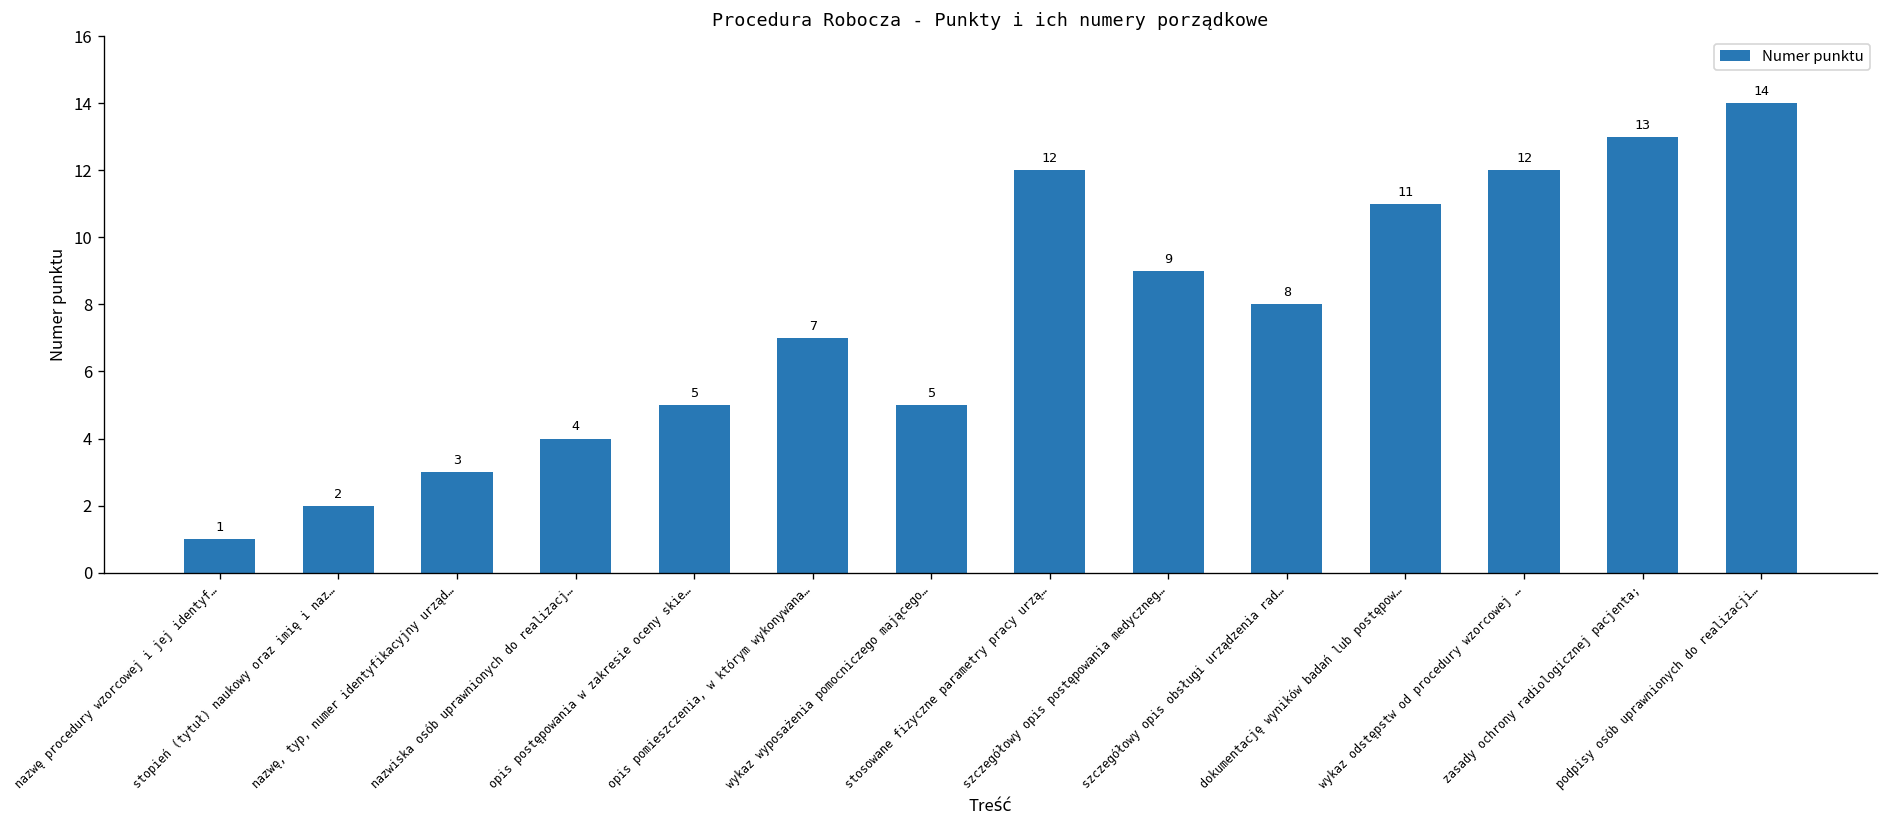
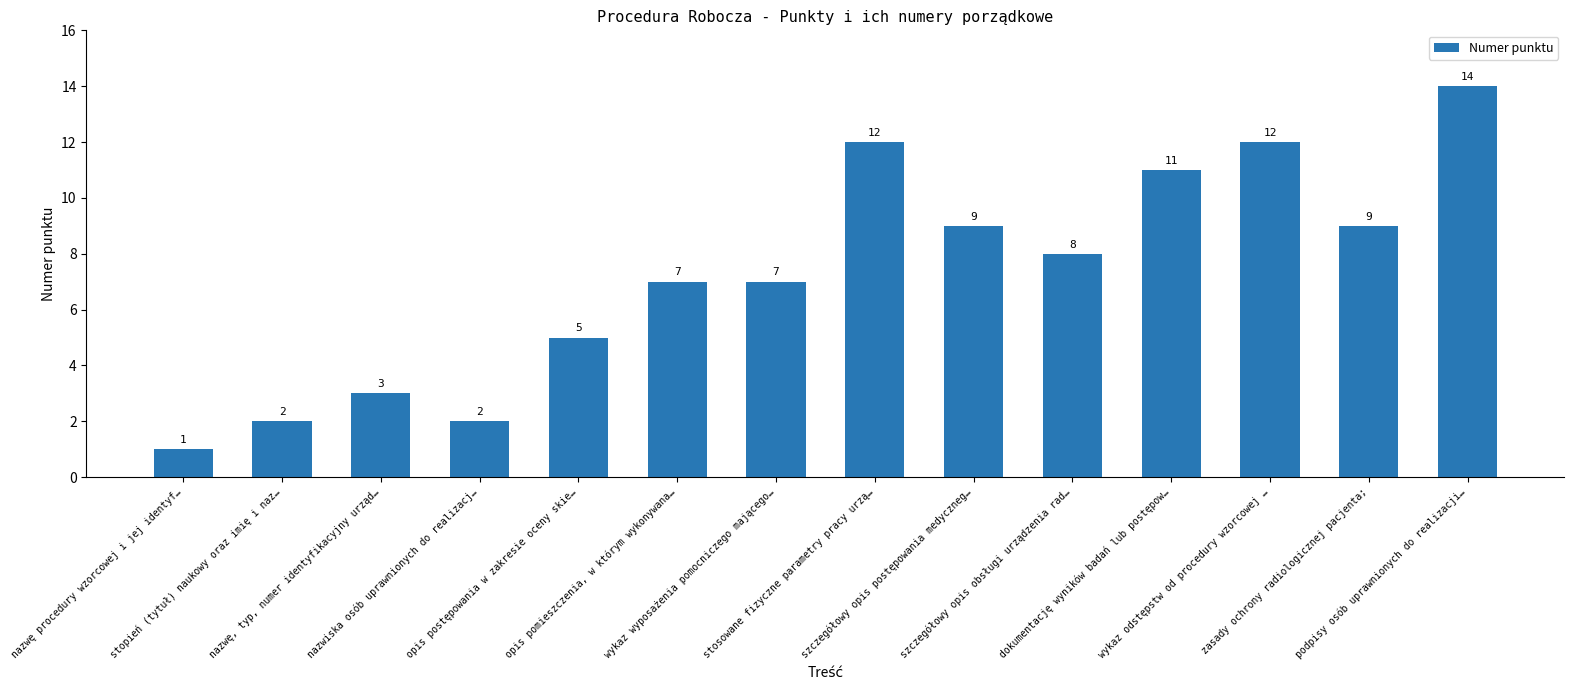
  {
    "nazwę procedury wzorcowej i jej identyf…": 1,
    "stopień (tytuł) naukowy oraz imię i naz…": 2,
    "nazwę, typ, numer identyfikacyjny urząd…": 3,
-   "nazwiska osób uprawnionych do realizacj…": 4,
+   "nazwiska osób uprawnionych do realizacj…": 2,
    "opis postępowania w zakresie oceny skie…": 5,
    "opis pomieszczenia, w którym wykonywana…": 7,
-   "wykaz wyposażenia pomocniczego mającego…": 5,
+   "wykaz wyposażenia pomocniczego mającego…": 7,
    "stosowane fizyczne parametry pracy urzą…": 12,
    "szczegółowy opis postępowania medyczneg…": 9,
    "szczegółowy opis obsługi urządzenia rad…": 8,
    "dokumentację wyników badań lub postępow…": 11,
    "wykaz odstępstw od procedury wzorcowej …": 12,
-   "zasady ochrony radiologicznej pacjenta;": 13,
+   "zasady ochrony radiologicznej pacjenta;": 9,
    "podpisy osób uprawnionych do realizacji…": 14
  }
